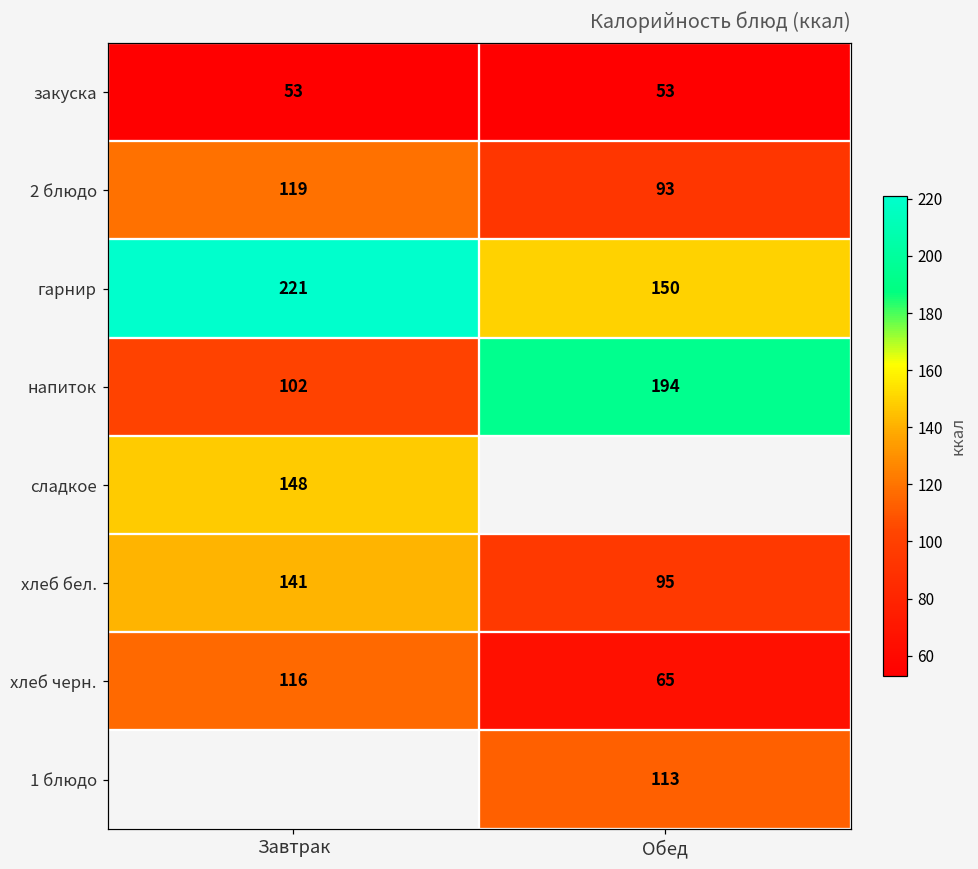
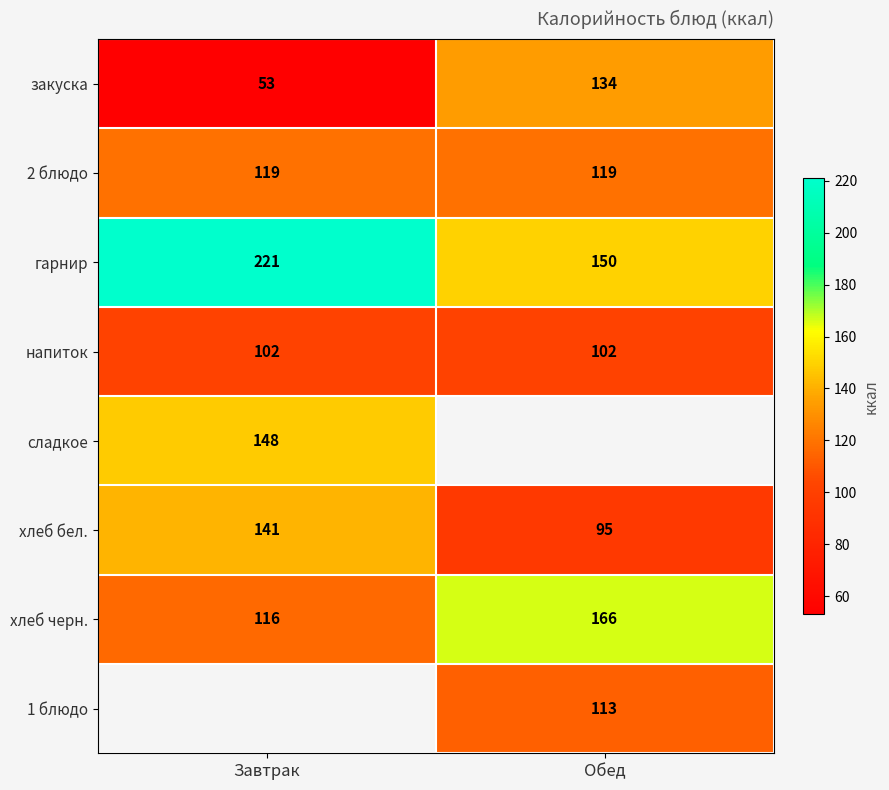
  {
    "закуска": {
      "Завтрак": 53,
-     "Обед": 53
+     "Обед": 134
    },
    "2 блюдо": {
      "Завтрак": 119,
-     "Обед": 93
+     "Обед": 119
    },
    "гарнир": {
      "Завтрак": 221,
      "Обед": 150
    },
    "напиток": {
      "Завтрак": 102,
-     "Обед": 194
+     "Обед": 102
    },
    "сладкое": {
      "Завтрак": 148
    },
    "хлеб бел.": {
      "Завтрак": 141,
      "Обед": 95
    },
    "хлеб черн.": {
      "Завтрак": 116,
-     "Обед": 65
+     "Обед": 166
    },
    "1 блюдо": {
      "Обед": 113
    }
  }
